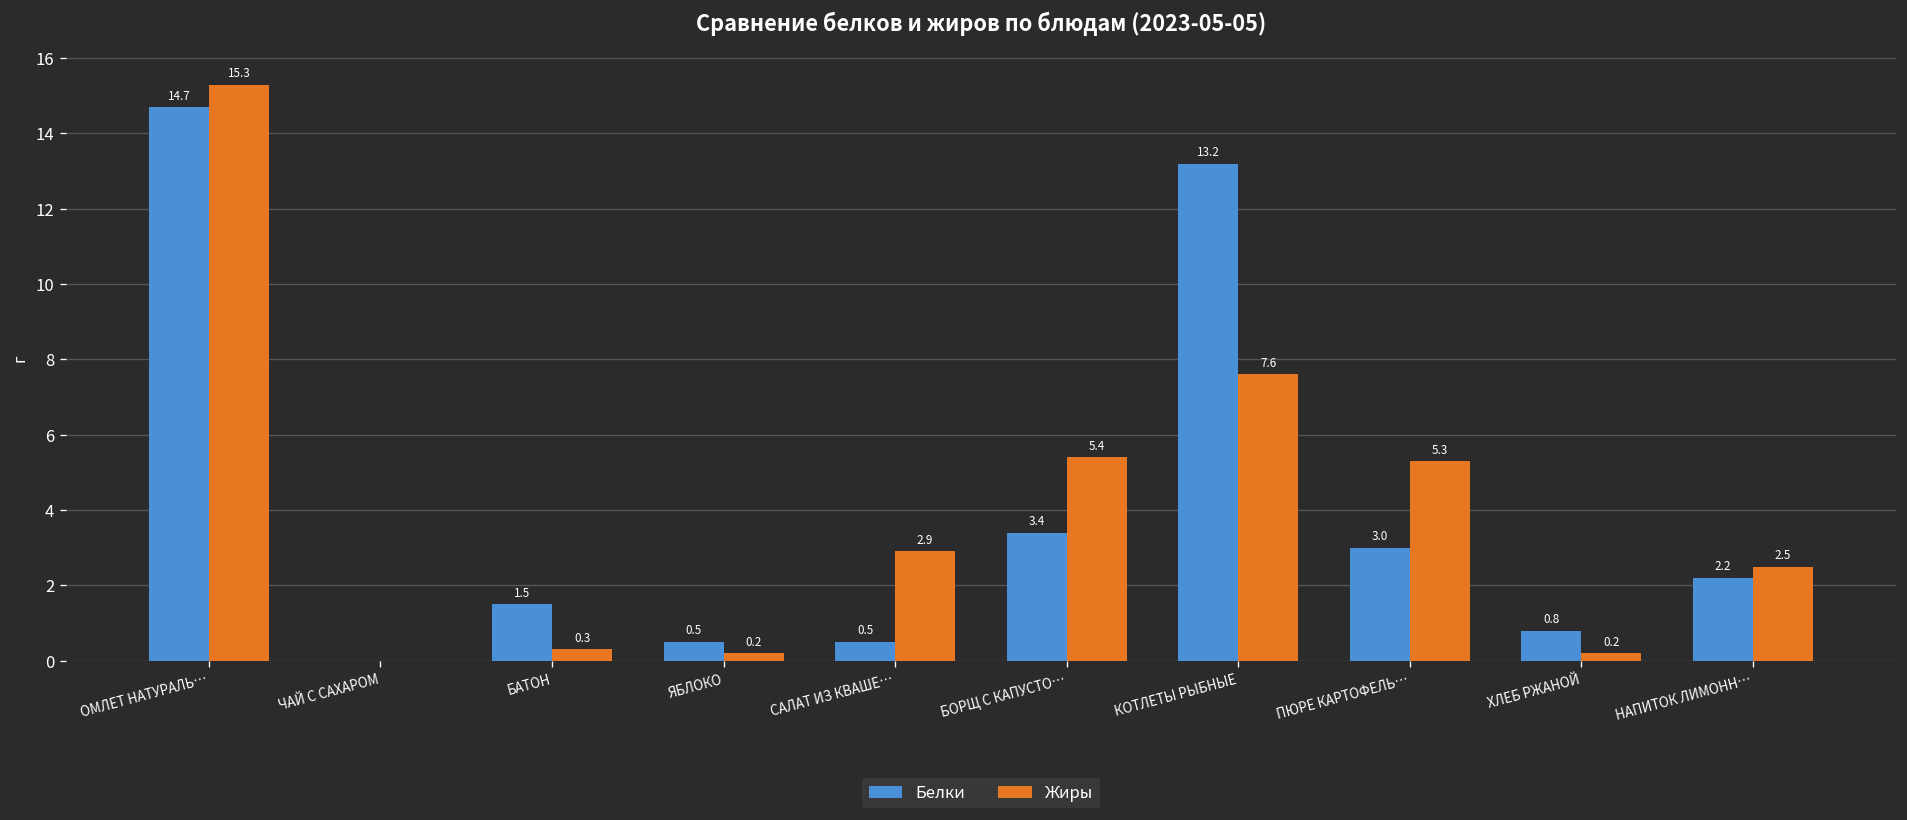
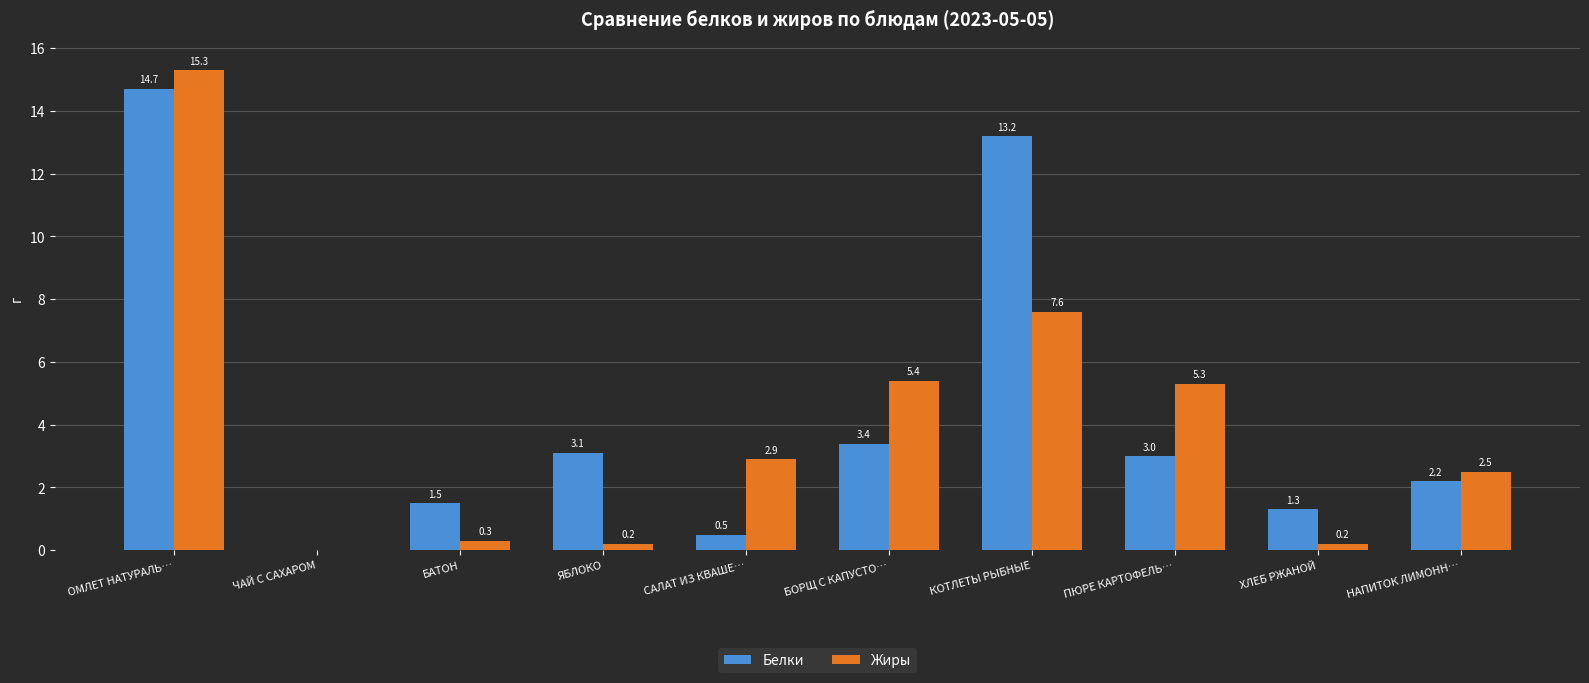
  {
    "Белки": {
      "ОМЛЕТ НАТУРАЛЬ…": 14.7,
      "БАТОН": 1.5,
-     "ЯБЛОКО": 0.5,
+     "ЯБЛОКО": 3.1,
      "САЛАТ ИЗ КВАШЕ…": 0.5,
      "БОРЩ С КАПУСТО…": 3.4,
      "КОТЛЕТЫ РЫБНЫЕ": 13.2,
      "ПЮРЕ КАРТОФЕЛЬ…": 3.0,
-     "ХЛЕБ РЖАНОЙ": 0.8,
+     "ХЛЕБ РЖАНОЙ": 1.3,
      "НАПИТОК ЛИМОНН…": 2.2
    },
    "Жиры": {
      "ОМЛЕТ НАТУРАЛЬ…": 15.3,
      "БАТОН": 0.3,
      "ЯБЛОКО": 0.2,
      "САЛАТ ИЗ КВАШЕ…": 2.9,
      "БОРЩ С КАПУСТО…": 5.4,
      "КОТЛЕТЫ РЫБНЫЕ": 7.6,
      "ПЮРЕ КАРТОФЕЛЬ…": 5.3,
      "ХЛЕБ РЖАНОЙ": 0.2,
      "НАПИТОК ЛИМОНН…": 2.5
    }
  }
